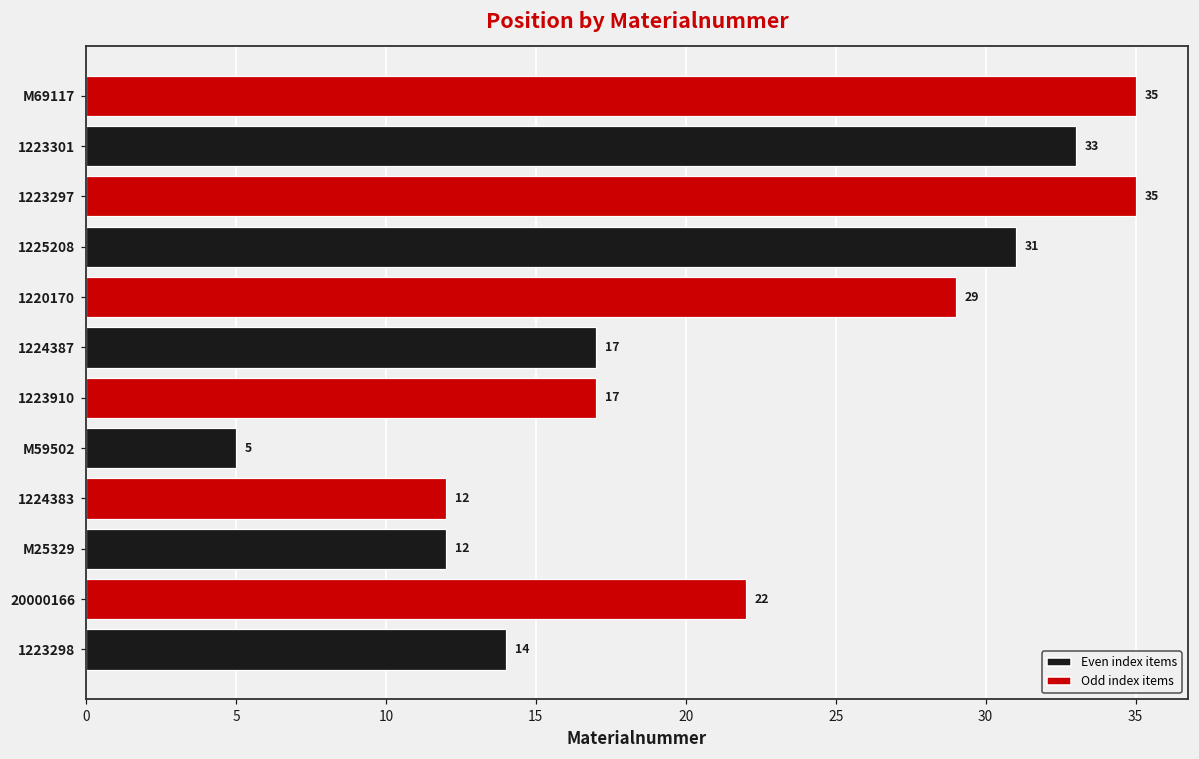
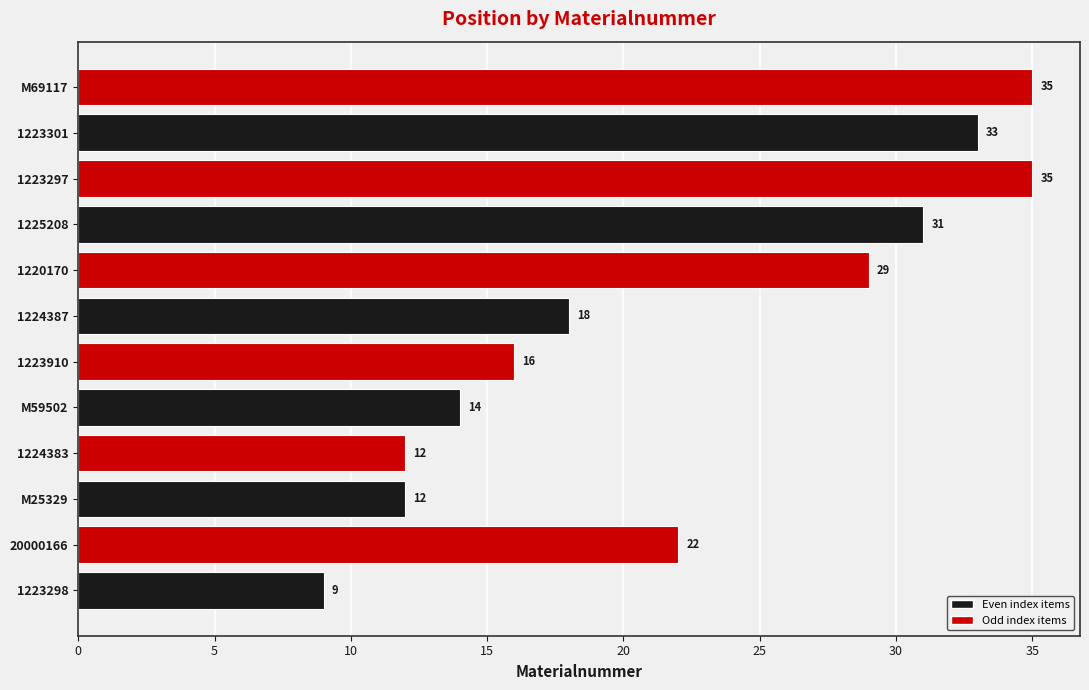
  {
    "M69117": 35,
    "1223301": 33,
    "1223297": 35,
    "1225208": 31,
    "1220170": 29,
-   "1224387": 17,
-   "1223910": 17,
-   "M59502": 5,
+   "1224387": 18,
+   "1223910": 16,
+   "M59502": 14,
    "1224383": 12,
    "M25329": 12,
    "20000166": 22,
-   "1223298": 14
+   "1223298": 9
  }
